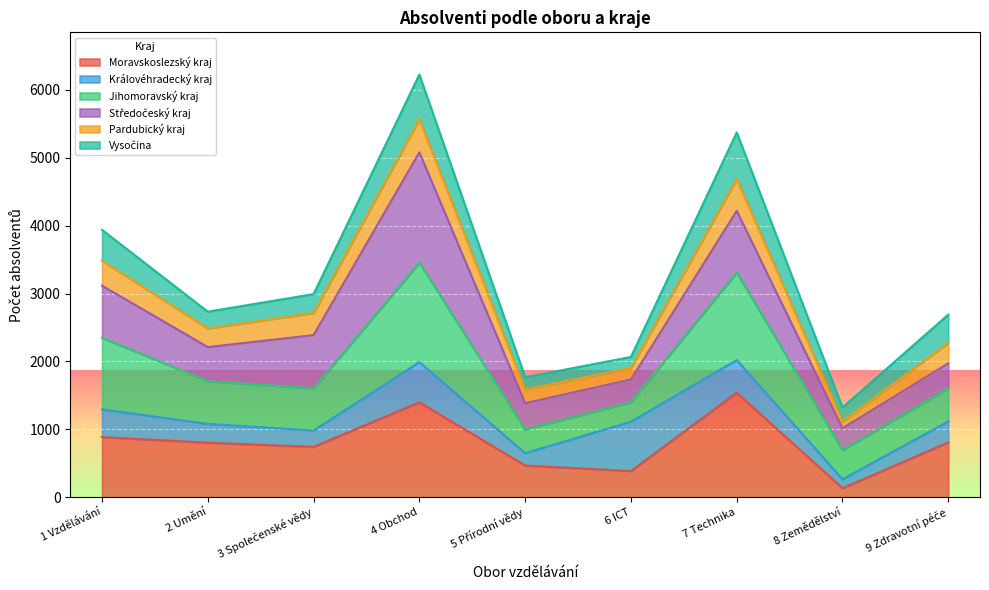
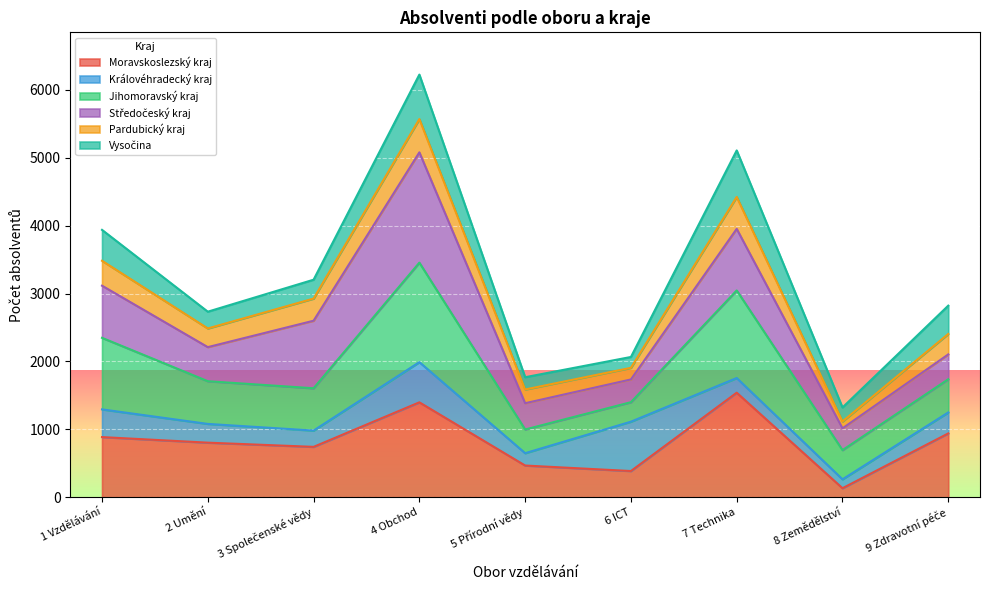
  {
    "Moravskoslezský kraj": {
      "1 Vzdělávání": 900,
      "2 Umění": 800,
      "3 Společenské vědy": 700,
      "4 Obchod": 1400,
      "5 Přírodní vědy": 500,
      "6 ICT": 400,
      "7 Technika": 1500,
      "8 Zemědělství": 100,
-     "9 Zdravotní péče": 800
+     "9 Zdravotní péče": 900
    },
    "Královéhradecký kraj": {
      "1 Vzdělávání": 400,
      "2 Umění": 300,
      "3 Společenské vědy": 200,
      "4 Obchod": 600,
      "5 Přírodní vědy": 200,
      "6 ICT": 700,
-     "7 Technika": 500,
+     "7 Technika": 200,
      "8 Zemědělství": 100,
      "9 Zdravotní péče": 300
    },
    "Středočeský kraj": {
      "1 Vzdělávání": 800,
      "2 Umění": 500,
-     "3 Společenské vědy": 800,
+     "3 Společenské vědy": 1000,
      "4 Obchod": 1600,
      "5 Přírodní vědy": 400,
      "6 ICT": 300,
      "7 Technika": 900,
      "8 Zemědělství": 300,
      "9 Zdravotní péče": 400
    },
    "Pardubický kraj": {
      "1 Vzdělávání": 400,
      "2 Umění": 300,
      "3 Společenské vědy": 300,
      "4 Obchod": 500,
      "5 Přírodní vědy": 200,
      "6 ICT": 200,
      "7 Technika": 500,
      "8 Zemědělství": 100,
      "9 Zdravotní péče": 300
    }
  }
